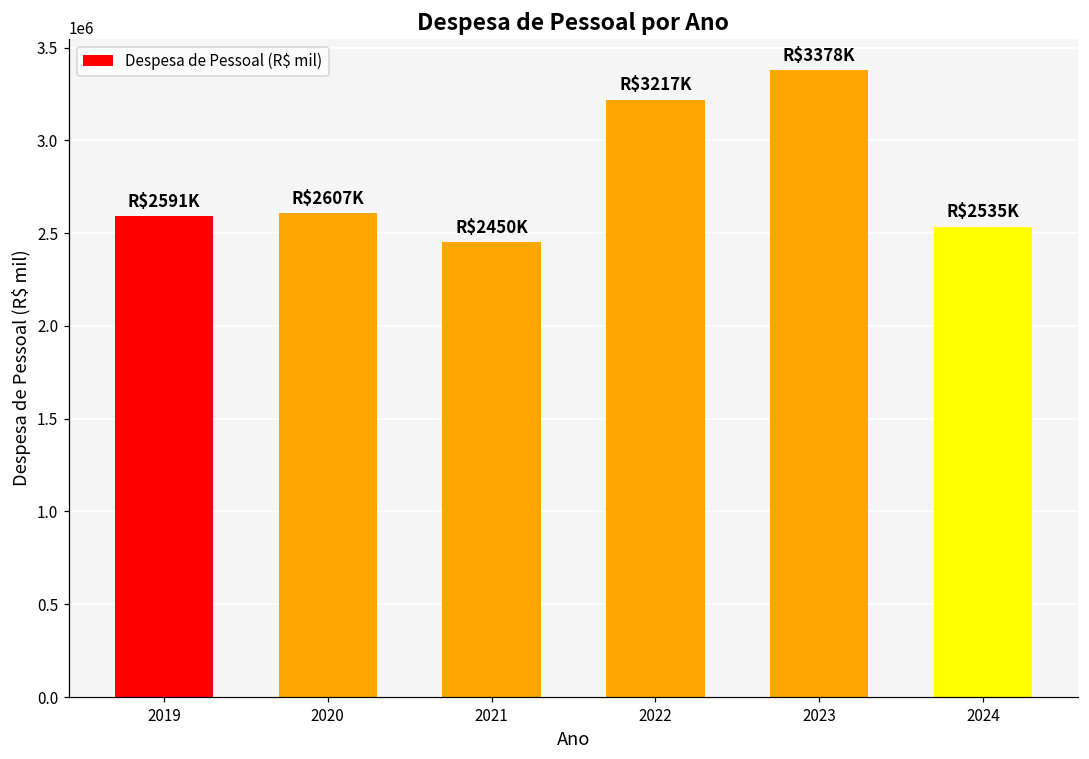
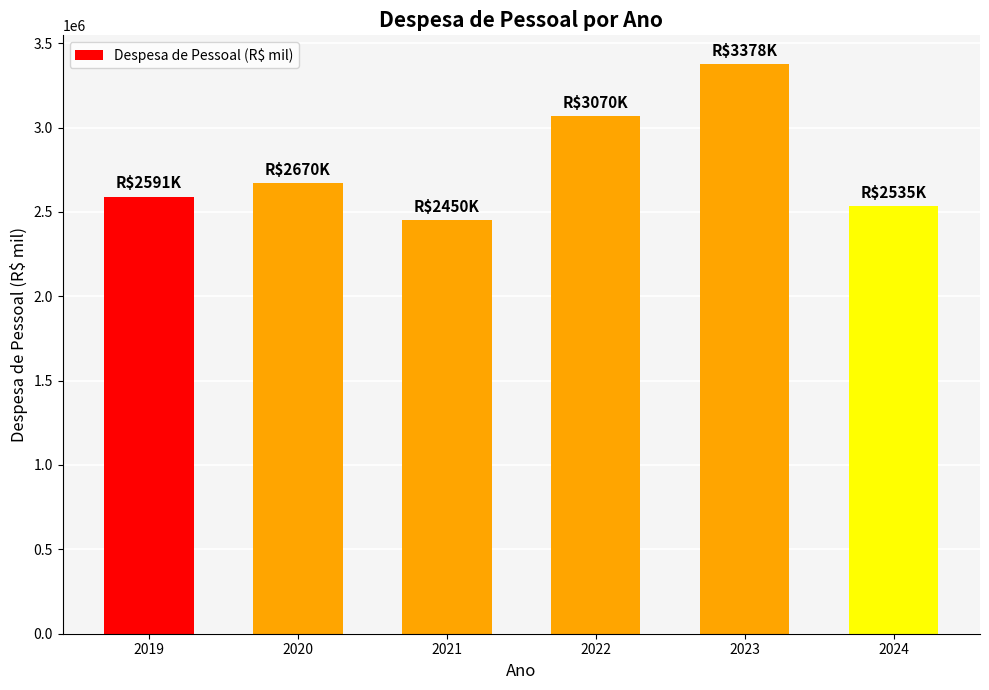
  {
    "2019": "$2591K",
-   "2020": "$2607K",
+   "2020": "$2670K",
    "2021": "$2450K",
-   "2022": "$3217K",
+   "2022": "$3070K",
    "2023": "$3378K",
    "2024": "$2535K"
  }
